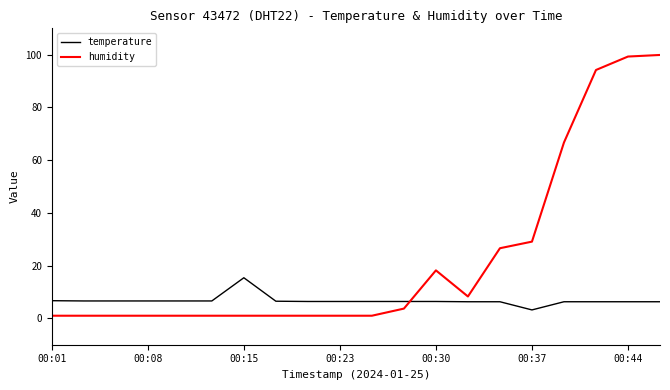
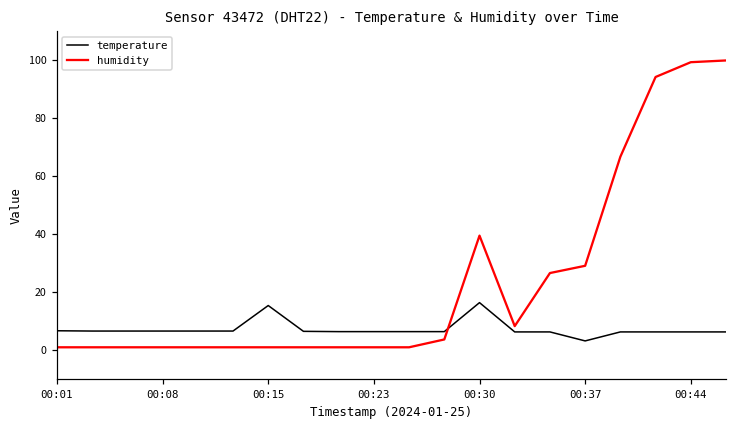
  {
    "temperature": {
      "00:01": 7,
      "00:08": 7,
      "00:15": 15,
      "00:23": 6,
-     "00:30": 6,
+     "00:30": 16,
      "00:37": 3,
      "00:44": 6
    },
    "humidity": {
      "00:01": 1,
      "00:08": 1,
      "00:15": 1,
      "00:23": 1,
-     "00:30": 18,
+     "00:30": 40,
      "00:37": 29,
      "00:44": 99
    }
  }
